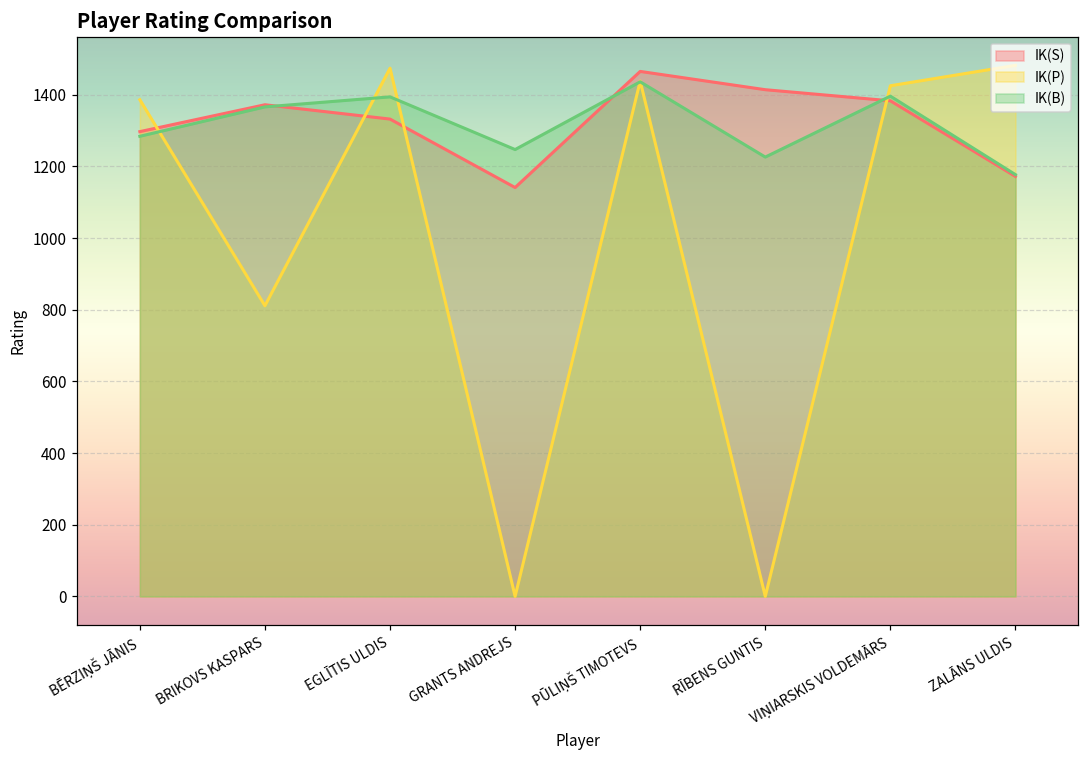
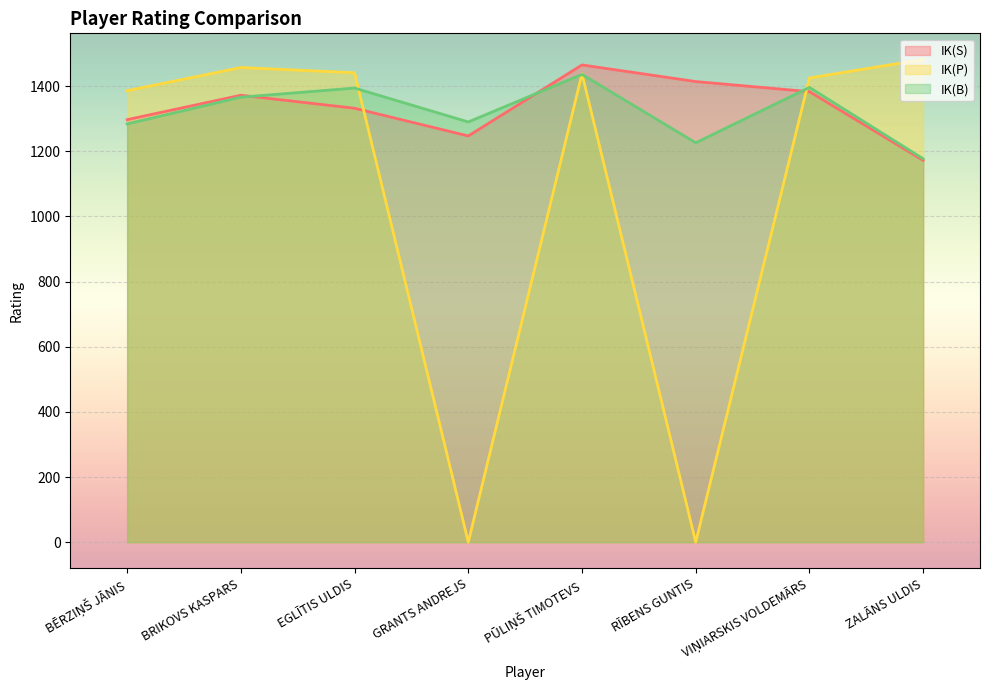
  {
    "IK(S)": {
      "BĒRZIŅŠ JĀNIS": 1300,
      "EGLĪTIS ULDIS": 1330,
-     "GRANTS ANDREJS": 1140,
+     "GRANTS ANDREJS": 1250,
      "PŪLIŅŠ TIMOTEVS": 1470,
      "RĪBENS GUNTIS": 1410,
      "VIŅIARSKIS VOLDEMĀRS": 1380
    },
    "IK(P)": {
      "BĒRZIŅŠ JĀNIS": 1390,
-     "BRIKOVS KASPARS": 810,
-     "EGLĪTIS ULDIS": 1470,
+     "BRIKOVS KASPARS": 1460,
+     "EGLĪTIS ULDIS": 1440,
      "GRANTS ANDREJS": 0,
      "RĪBENS GUNTIS": 0,
      "VIŅIARSKIS VOLDEMĀRS": 1430
    },
    "IK(B)": {
      "BĒRZIŅŠ JĀNIS": 1280,
      "EGLĪTIS ULDIS": 1390,
-     "GRANTS ANDREJS": 1250,
+     "GRANTS ANDREJS": 1290,
      "RĪBENS GUNTIS": 1230,
      "VIŅIARSKIS VOLDEMĀRS": 1400
    }
  }
